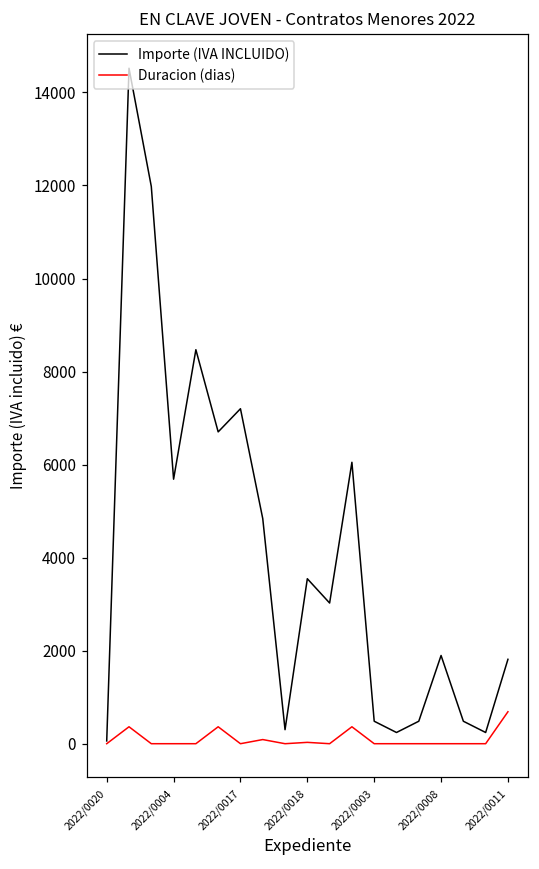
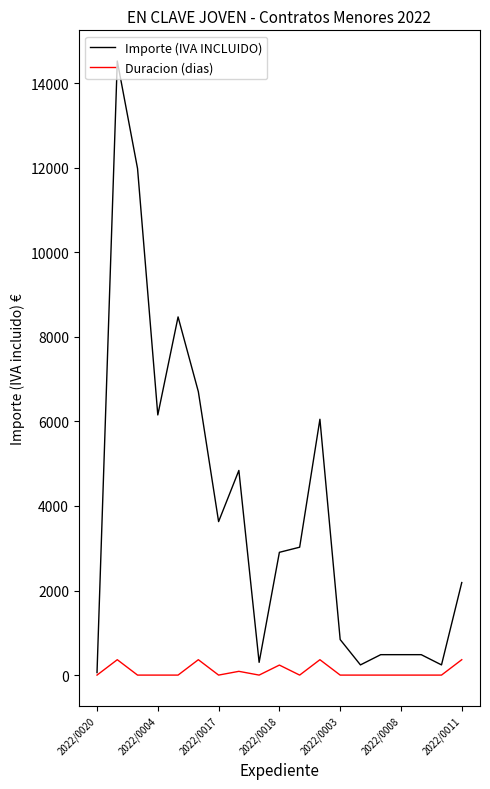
  {
    "Importe (IVA INCLUIDO)": {
-     "2022/0004": 5700,
-     "2022/0017": 7200,
-     "2022/0018": 3500,
-     "2022/0003": 500,
-     "2022/0008": 1900,
-     "2022/0011": 1800
+     "2022/0004": 6200,
+     "2022/0017": 3600,
+     "2022/0018": 2900,
+     "2022/0003": 800,
+     "2022/0008": 500,
+     "2022/0011": 2200
    },
    "Duracion (dias)": {
      "2022/0004": 0,
      "2022/0017": 0,
-     "2022/0018": 0,
+     "2022/0018": 200,
      "2022/0003": 0,
      "2022/0008": 0,
-     "2022/0011": 700
+     "2022/0011": 400
    }
  }
